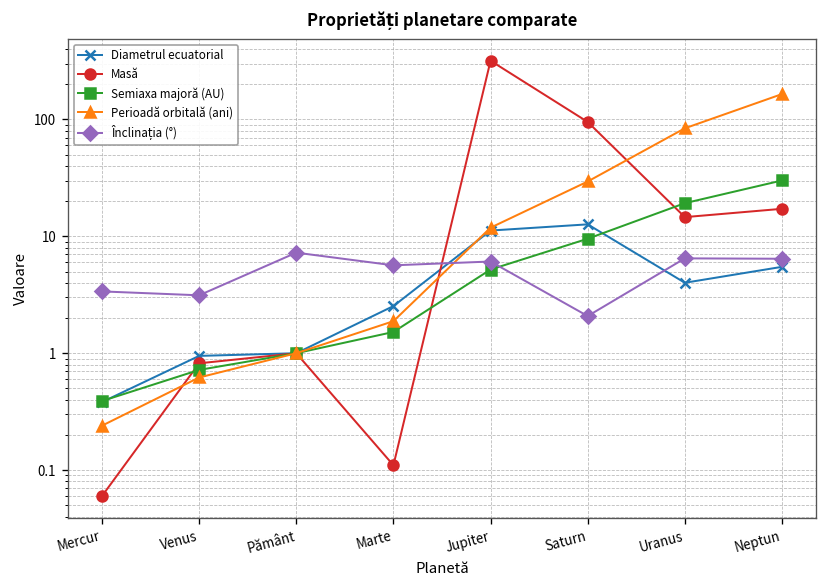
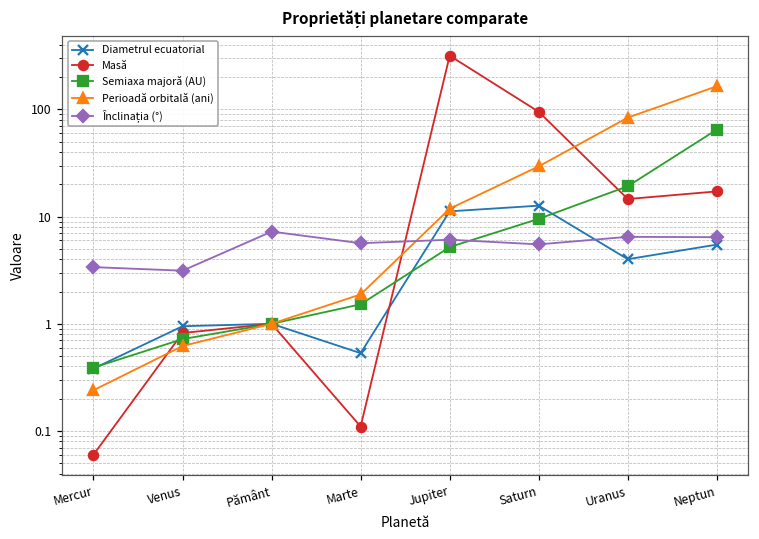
  {
    "Diametrul ecuatorial": {
      "Venus": 0.9,
-     "Marte": 2.5,
+     "Marte": 0.5,
      "Saturn": 13,
      "Uranus": 4.0,
      "Neptun": 5
    },
    "Masă": {
      "Mercur": 0.06,
      "Venus": 0.8,
      "Marte": 0.11,
      "Jupiter": 320,
      "Saturn": 100,
      "Uranus": 15,
      "Neptun": 17
    },
    "Semiaxa majoră (AU)": {
      "Venus": 0.7,
      "Marte": 1.5,
      "Jupiter": 5,
      "Saturn": 10,
      "Uranus": 19,
-     "Neptun": 30
+     "Neptun": 60
    },
    "Perioadă orbitală (ani)": {
      "Mercur": 0.24,
      "Venus": 0.6,
      "Marte": 1.9,
      "Saturn": 29,
      "Uranus": 80,
      "Neptun": 160
    },
    "Înclinația (°)": {
      "Mercur": 3.4,
      "Venus": 3.1,
      "Pământ": 7,
      "Marte": 6,
      "Jupiter": 6,
-     "Saturn": 2.1,
+     "Saturn": 6,
      "Uranus": 6,
      "Neptun": 6
    }
  }
